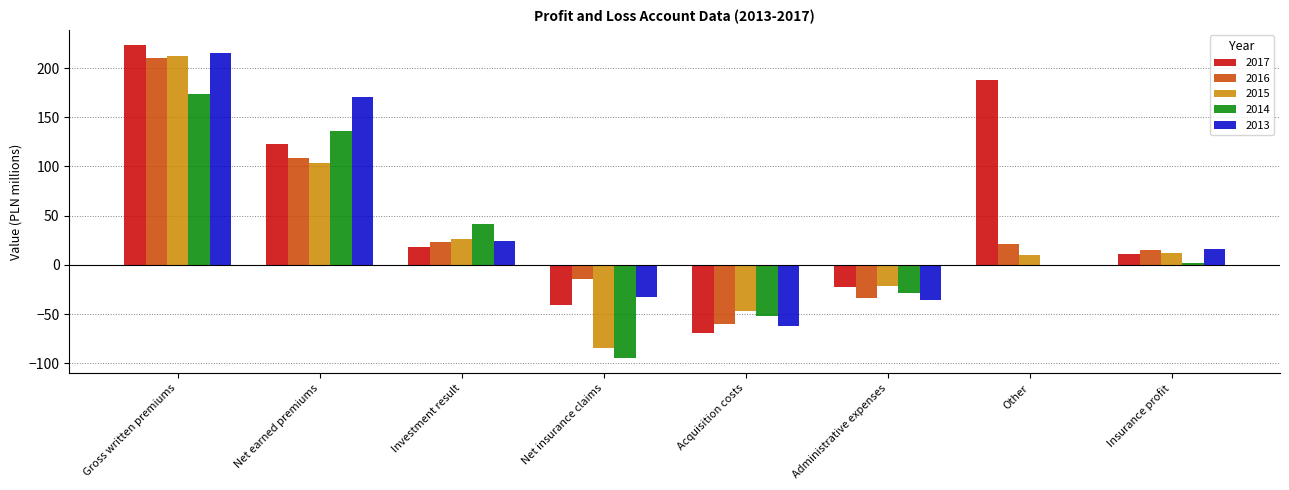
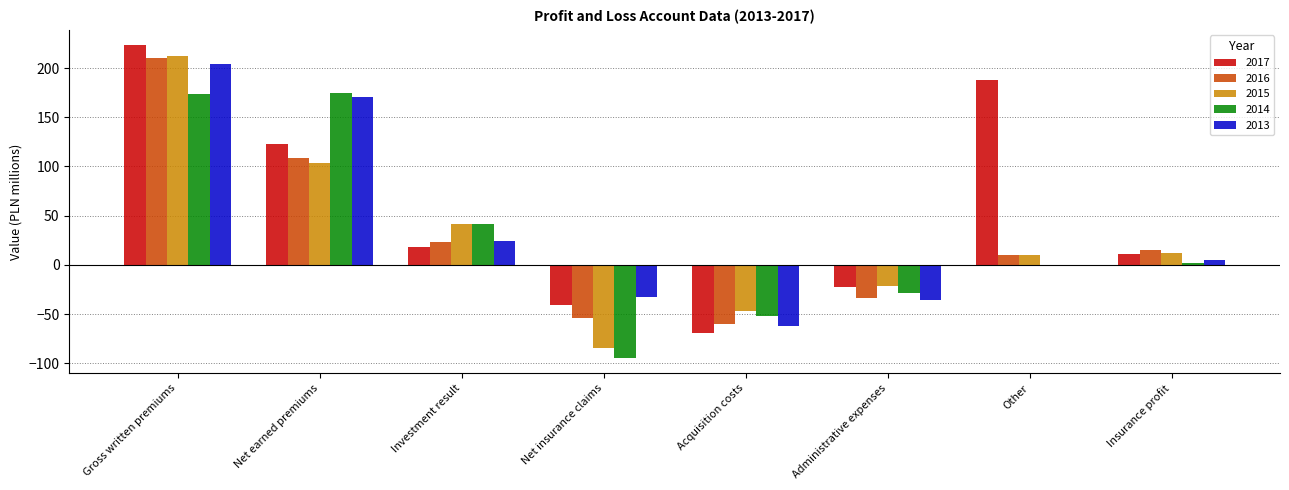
  {
    "2017": {
      "Gross written premiums": 220,
      "Net earned premiums": 120,
      "Investment result": 20,
      "Net insurance claims": -40,
      "Acquisition costs": -70,
      "Administrative expenses": -20,
      "Other": 190,
      "Insurance profit": 10
    },
    "2016": {
      "Gross written premiums": 210,
      "Net earned premiums": 110,
      "Investment result": 20,
-     "Net insurance claims": -10,
+     "Net insurance claims": -50,
      "Acquisition costs": -60,
      "Administrative expenses": -30,
-     "Other": 20,
+     "Other": 10,
      "Insurance profit": 20
    },
    "2015": {
      "Gross written premiums": 210,
      "Net earned premiums": 100,
-     "Investment result": 30,
+     "Investment result": 40,
      "Net insurance claims": -80,
      "Acquisition costs": -50,
      "Administrative expenses": -20,
      "Other": 10,
      "Insurance profit": 10
    },
    "2014": {
      "Gross written premiums": 170,
-     "Net earned premiums": 140,
+     "Net earned premiums": 170,
      "Investment result": 40,
      "Net insurance claims": -90,
      "Acquisition costs": -50,
      "Administrative expenses": -30,
      "Other": 0
    },
    "2013": {
-     "Gross written premiums": 220,
+     "Gross written premiums": 200,
      "Net earned premiums": 170,
      "Investment result": 20,
      "Net insurance claims": -30,
      "Acquisition costs": -60,
      "Administrative expenses": -40,
      "Other": 0,
-     "Insurance profit": 20
+     "Insurance profit": 0
    }
  }
